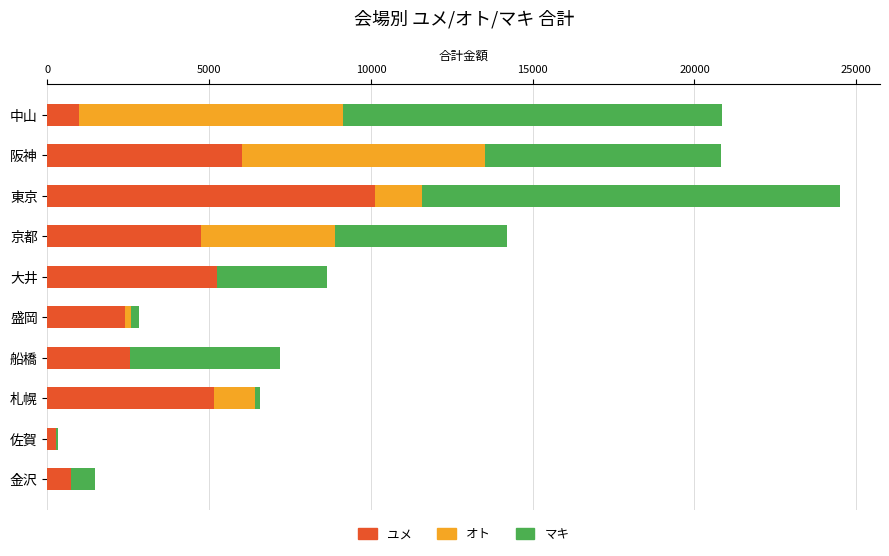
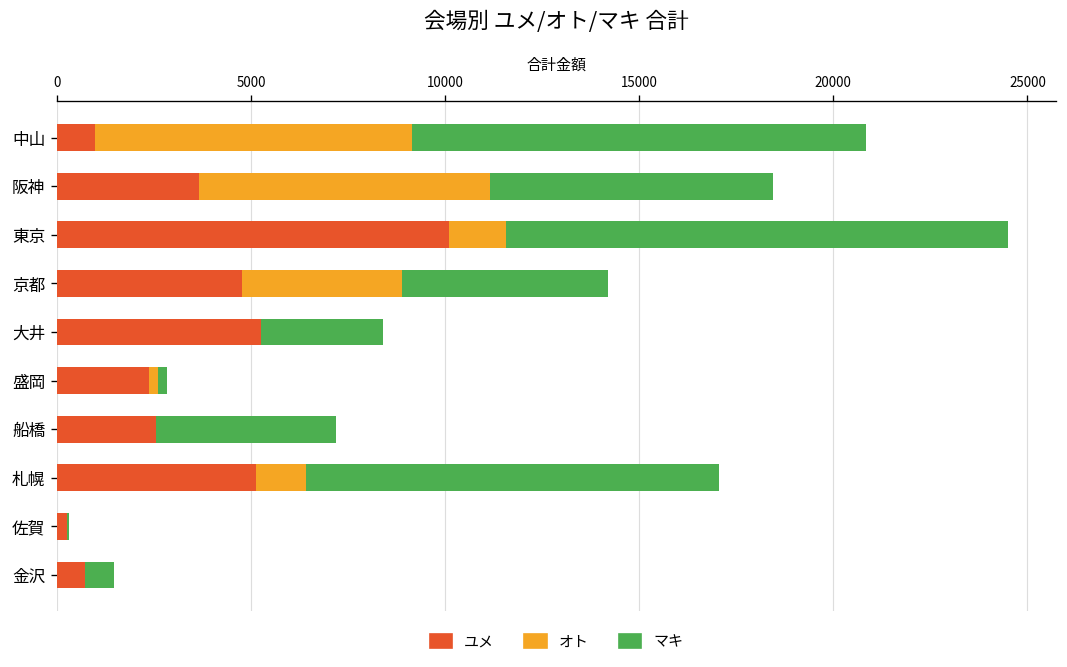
  {
    "ユメ": {
      "中山": 1000,
-     "阪神": 6000,
+     "阪神": 3700,
      "東京": 10100,
      "京都": 4800,
      "大井": 5300,
      "盛岡": 2400,
      "船橋": 2500,
      "札幌": 5100,
      "佐賀": 300,
      "金沢": 700
    },
    "オト": {
      "中山": 8100,
      "阪神": 7500,
      "東京": 1500,
      "京都": 4100,
      "大井": 0,
      "盛岡": 200,
      "船橋": 0,
      "札幌": 1300,
      "佐賀": 0,
      "金沢": 0
    },
    "マキ": {
      "中山": 11700,
      "阪神": 7300,
      "東京": 12900,
      "京都": 5300,
-     "大井": 3400,
+     "大井": 3100,
      "盛岡": 200,
      "船橋": 4600,
-     "札幌": 200,
+     "札幌": 10600,
      "金沢": 700
    }
  }
